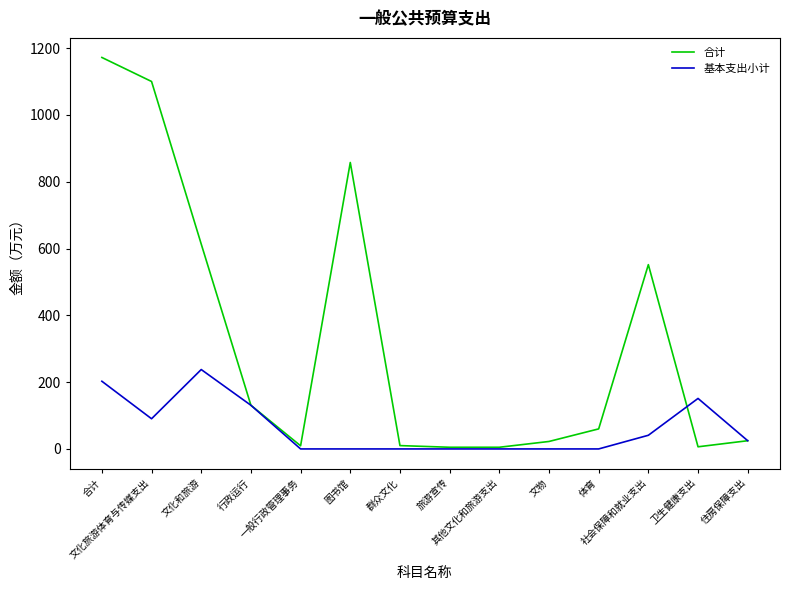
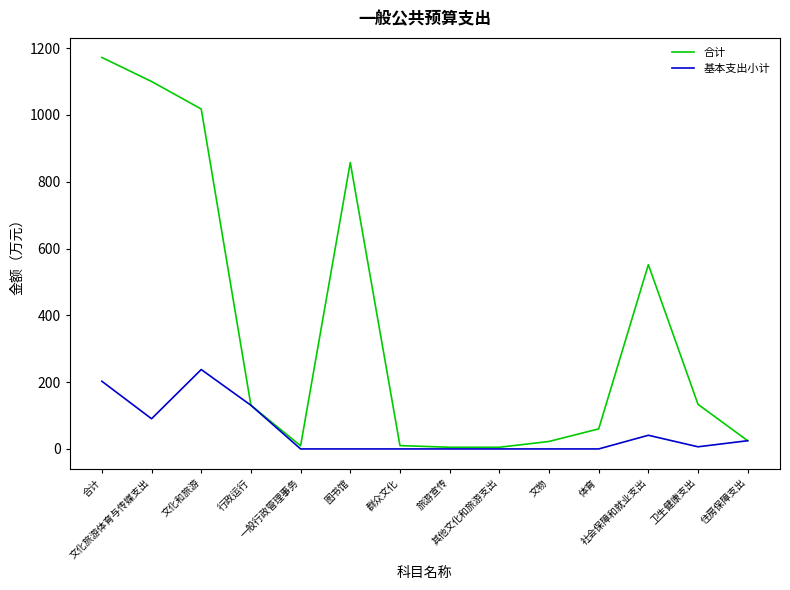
  {
    "合计": {
      "合计": 1170,
      "文化旅游体育与传媒支出": 1100,
-     "文化和旅游": 610,
+     "文化和旅游": 1020,
      "一般行政管理事务": 10,
      "图书馆": 860,
      "群众文化": 10,
      "文物": 20,
      "体育": 60,
      "社会保障和就业支出": 550,
-     "卫生健康支出": 10
+     "卫生健康支出": 130
    },
    "基本支出小计": {
      "合计": 200,
      "文化旅游体育与传媒支出": 90,
      "文化和旅游": 240,
      "一般行政管理事务": 0,
      "图书馆": 0,
      "群众文化": 0,
      "文物": 0,
      "体育": 0,
      "社会保障和就业支出": 40,
-     "卫生健康支出": 150
+     "卫生健康支出": 10
    }
  }
